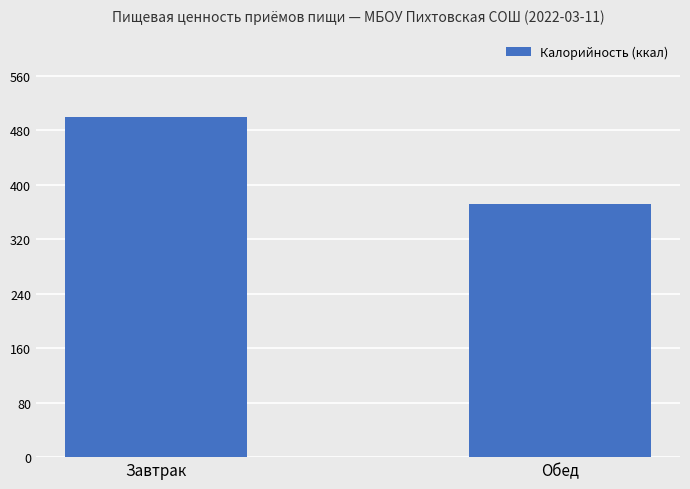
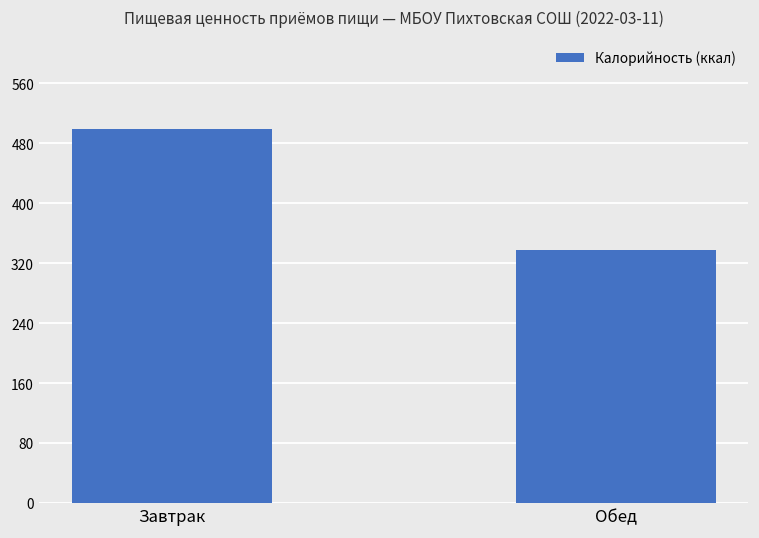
  {
    "Завтрак": 500,
-   "Обед": 370
+   "Обед": 340
  }
